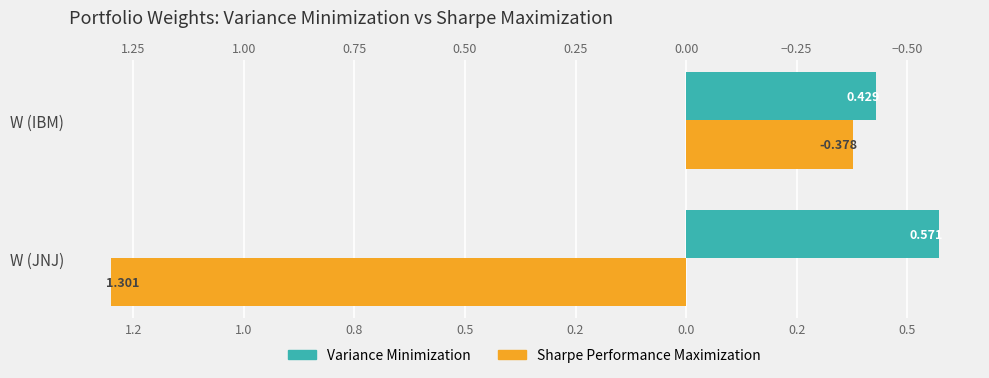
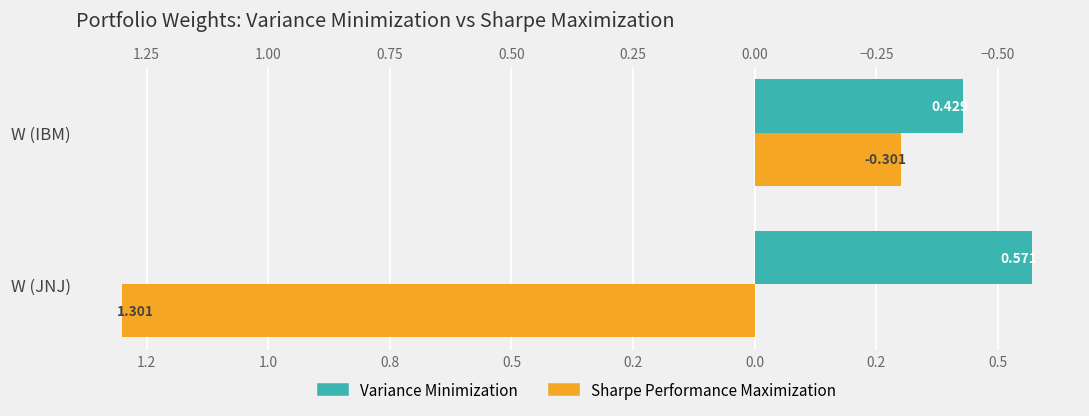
  {
    "Sharpe Performance Maximization": {
-     "W (IBM)": -0.378,
+     "W (IBM)": -0.301,
      "W (JNJ)": 1.301
    }
  }
